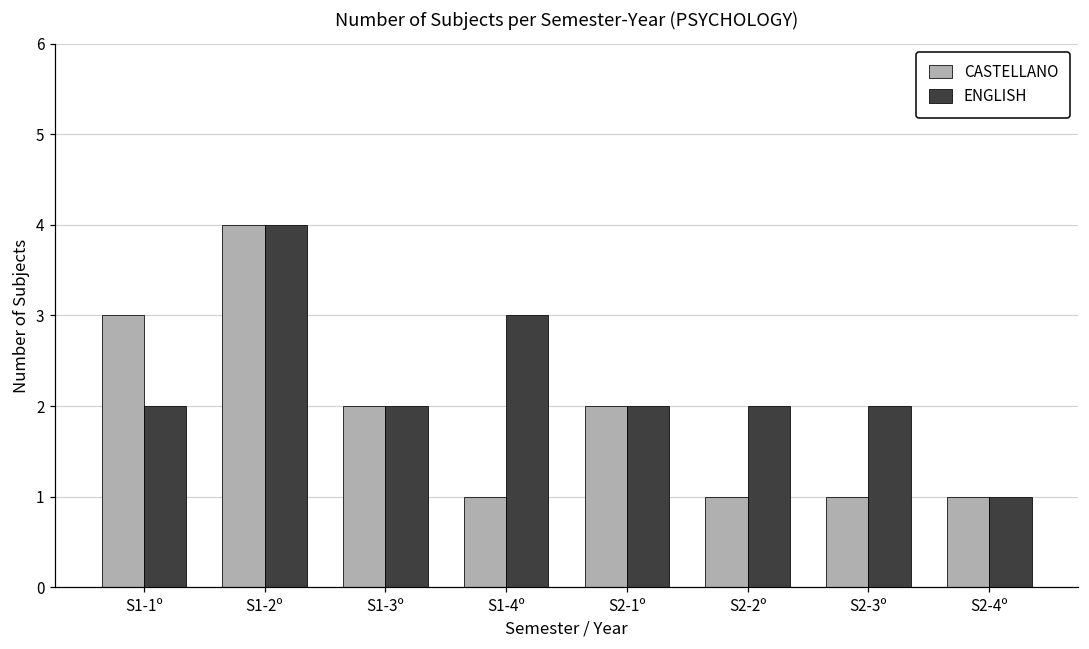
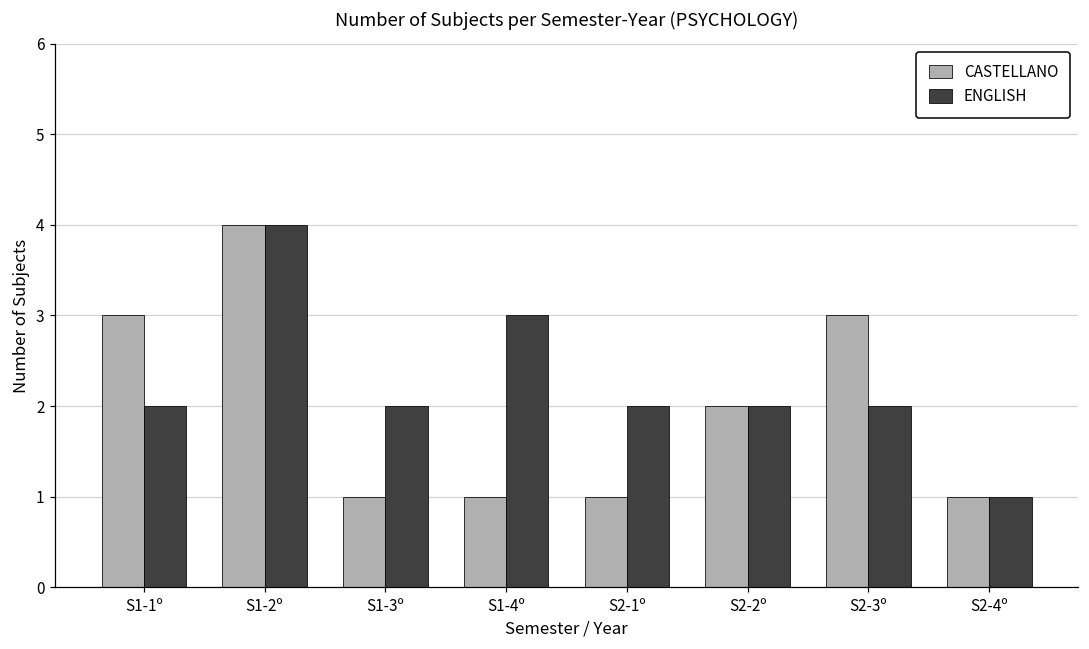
  {
    "CASTELLANO": {
      "S1-1º": 3,
      "S1-2º": 4,
-     "S1-3º": 2,
+     "S1-3º": 1,
      "S1-4º": 1,
-     "S2-1º": 2,
-     "S2-2º": 1,
-     "S2-3º": 1,
+     "S2-1º": 1,
+     "S2-2º": 2,
+     "S2-3º": 3,
      "S2-4º": 1
    },
    "ENGLISH": {
      "S1-1º": 2,
      "S1-2º": 4,
      "S1-3º": 2,
      "S1-4º": 3,
      "S2-1º": 2,
      "S2-2º": 2,
      "S2-3º": 2,
      "S2-4º": 1
    }
  }
